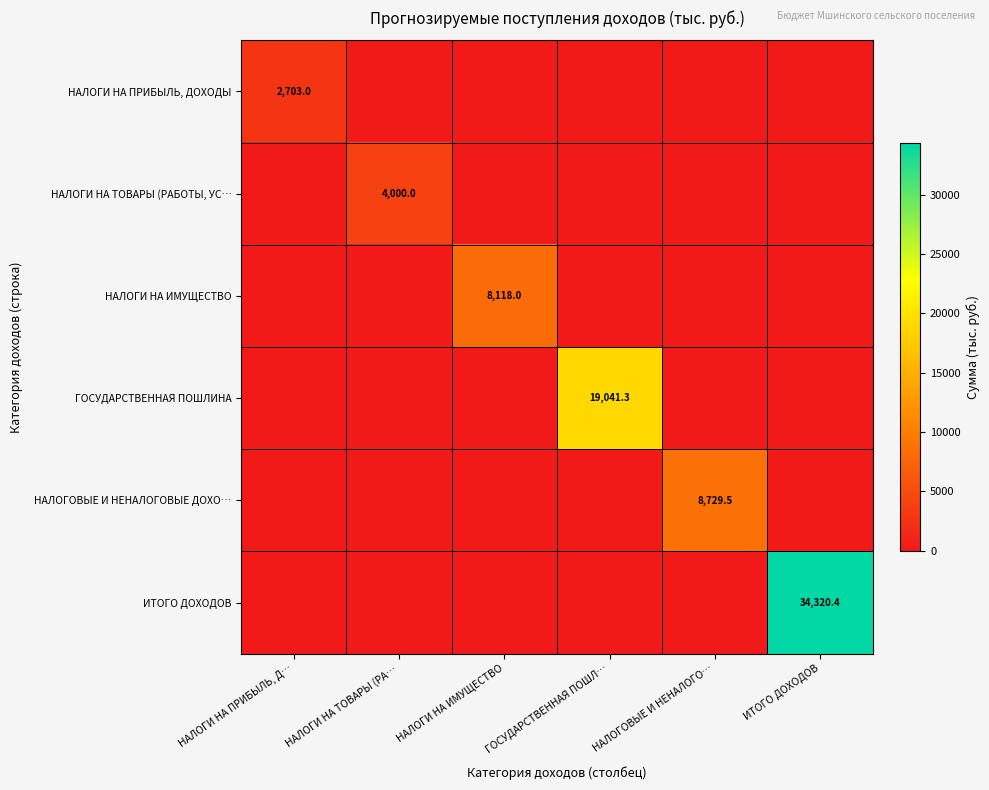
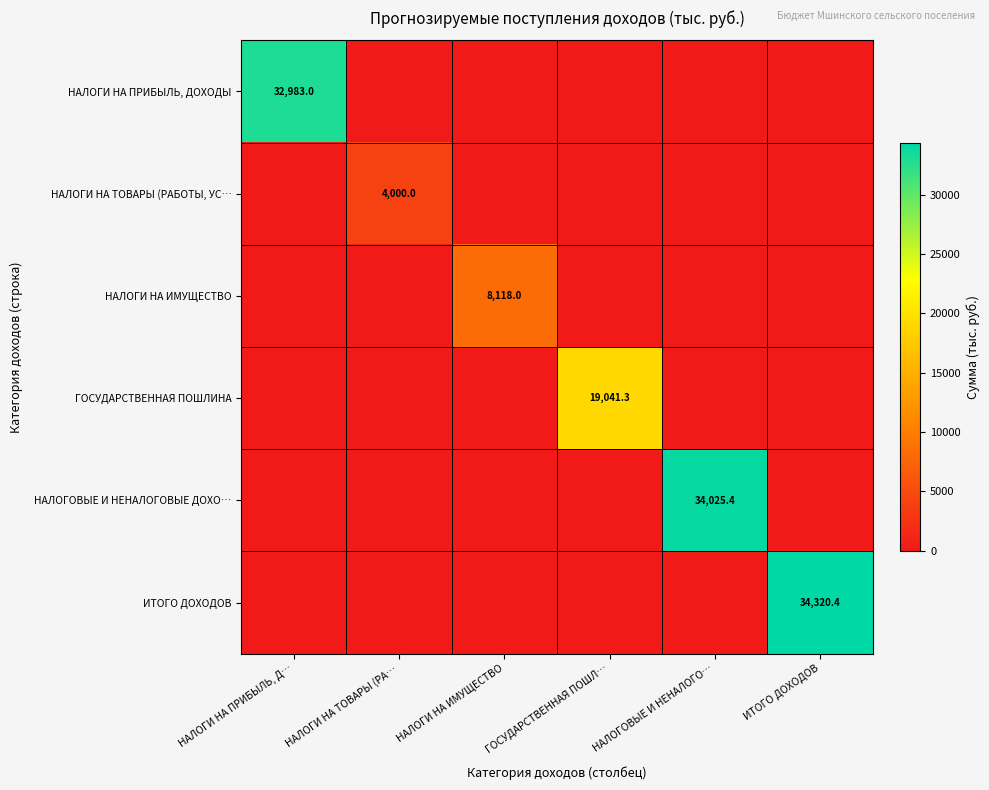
  {
    "НАЛОГИ НА ПРИБЫЛЬ, ДОХОДЫ": {
-     "НАЛОГИ НА ПРИБЫЛЬ, Д…": "2,703.0"
+     "НАЛОГИ НА ПРИБЫЛЬ, Д…": "32,983.0"
    },
    "НАЛОГИ НА ТОВАРЫ (РАБОТЫ, УС…": {
      "НАЛОГИ НА ТОВАРЫ (РА…": "4,000.0"
    },
    "НАЛОГИ НА ИМУЩЕСТВО": {
      "НАЛОГИ НА ИМУЩЕСТВО": "8,118.0"
    },
    "ГОСУДАРСТВЕННАЯ ПОШЛИНА": {
      "ГОСУДАРСТВЕННАЯ ПОШЛ…": "19,041.3"
    },
    "НАЛОГОВЫЕ И НЕНАЛОГОВЫЕ ДОХО…": {
-     "НАЛОГОВЫЕ И НЕНАЛОГО…": "8,729.5"
+     "НАЛОГОВЫЕ И НЕНАЛОГО…": "34,025.4"
    },
    "ИТОГО ДОХОДОВ": {
      "ИТОГО ДОХОДОВ": "34,320.4"
    }
  }
